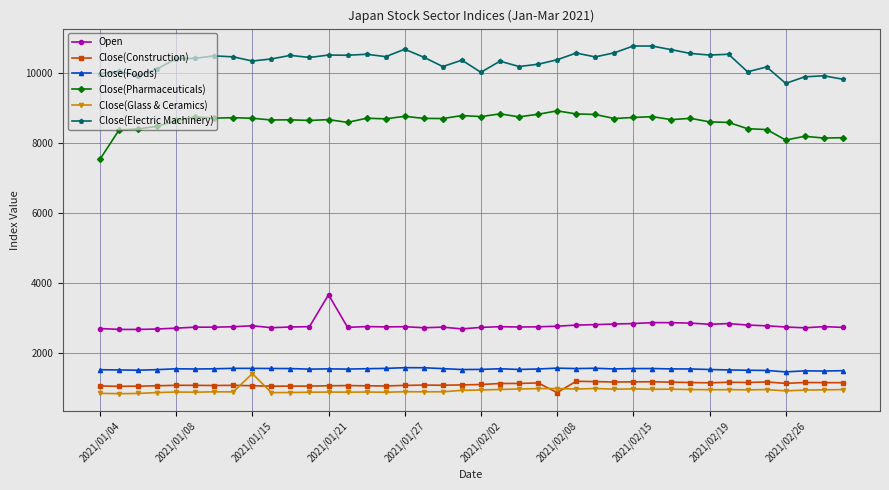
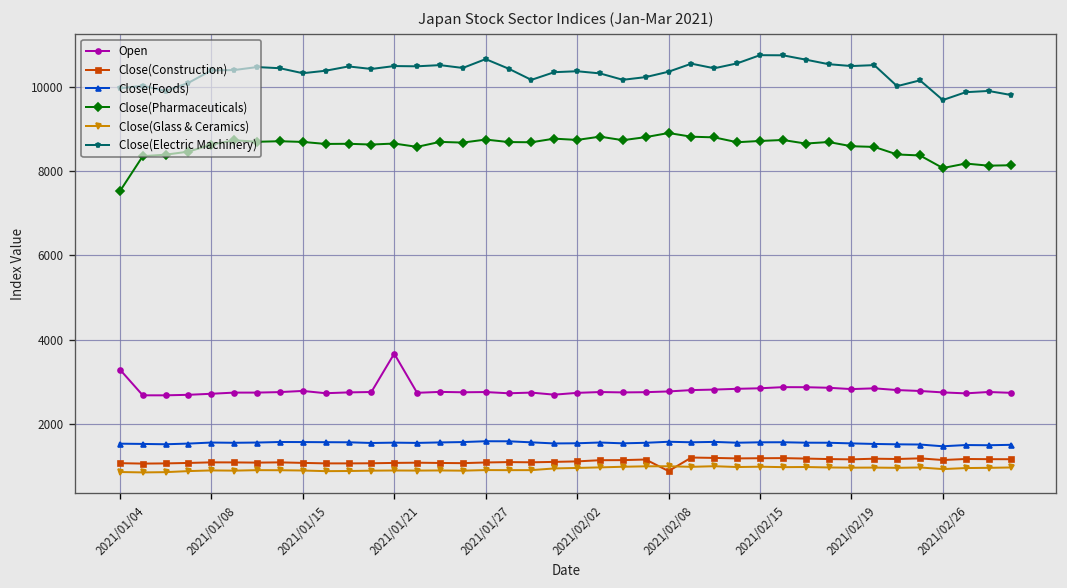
  {
    "Open": {
-     "2021/01/04": 2700,
+     "2021/01/04": 3300,
      "2021/01/08": 2700,
      "2021/01/15": 2800,
      "2021/01/21": 3700,
      "2021/01/27": 2800,
      "2021/02/02": 2700,
      "2021/02/08": 2800,
      "2021/02/15": 2800,
      "2021/02/19": 2800,
      "2021/02/26": 2700
    },
    "Close(Construction)": {
      "2021/01/04": 1100,
      "2021/01/08": 1100,
      "2021/01/15": 1100,
      "2021/01/21": 1100,
      "2021/01/27": 1100,
      "2021/02/02": 1100,
      "2021/02/08": 900,
      "2021/02/15": 1200,
      "2021/02/19": 1200,
      "2021/02/26": 1100
    },
    "Close(Foods)": {
      "2021/01/04": 1500,
      "2021/01/08": 1600,
      "2021/01/15": 1600,
      "2021/01/21": 1500,
      "2021/01/27": 1600,
      "2021/02/02": 1500,
      "2021/02/08": 1600,
      "2021/02/15": 1600,
      "2021/02/19": 1500,
      "2021/02/26": 1500
    },
    "Close(Pharmaceuticals)": {
      "2021/01/04": 7500,
      "2021/01/15": 8700,
      "2021/01/21": 8700,
      "2021/01/27": 8800,
      "2021/02/02": 8700,
      "2021/02/08": 8900,
      "2021/02/15": 8700,
      "2021/02/19": 8600,
      "2021/02/26": 8100
    },
    "Close(Glass & Ceramics)": {
      "2021/01/04": 900,
      "2021/01/08": 900,
-     "2021/01/15": 1400,
+     "2021/01/15": 900,
      "2021/01/21": 900,
      "2021/01/27": 900,
      "2021/02/02": 900,
      "2021/02/08": 1000,
      "2021/02/15": 1000,
      "2021/02/19": 1000,
      "2021/02/26": 900
    },
    "Close(Electric Machinery)": {
      "2021/01/15": 10300,
      "2021/01/21": 10500,
      "2021/01/27": 10700,
-     "2021/02/02": 10000,
+     "2021/02/02": 10400,
      "2021/02/08": 10400,
      "2021/02/15": 10800,
      "2021/02/19": 10500,
      "2021/02/26": 9700
    }
  }
